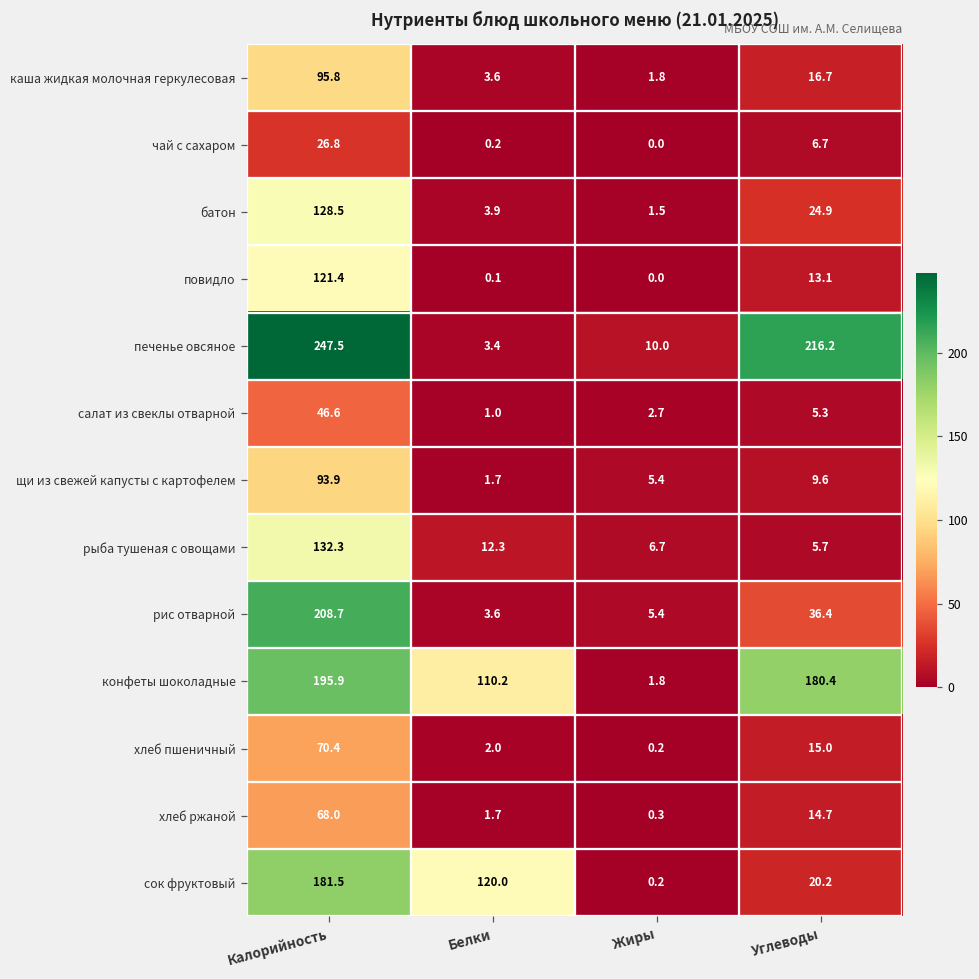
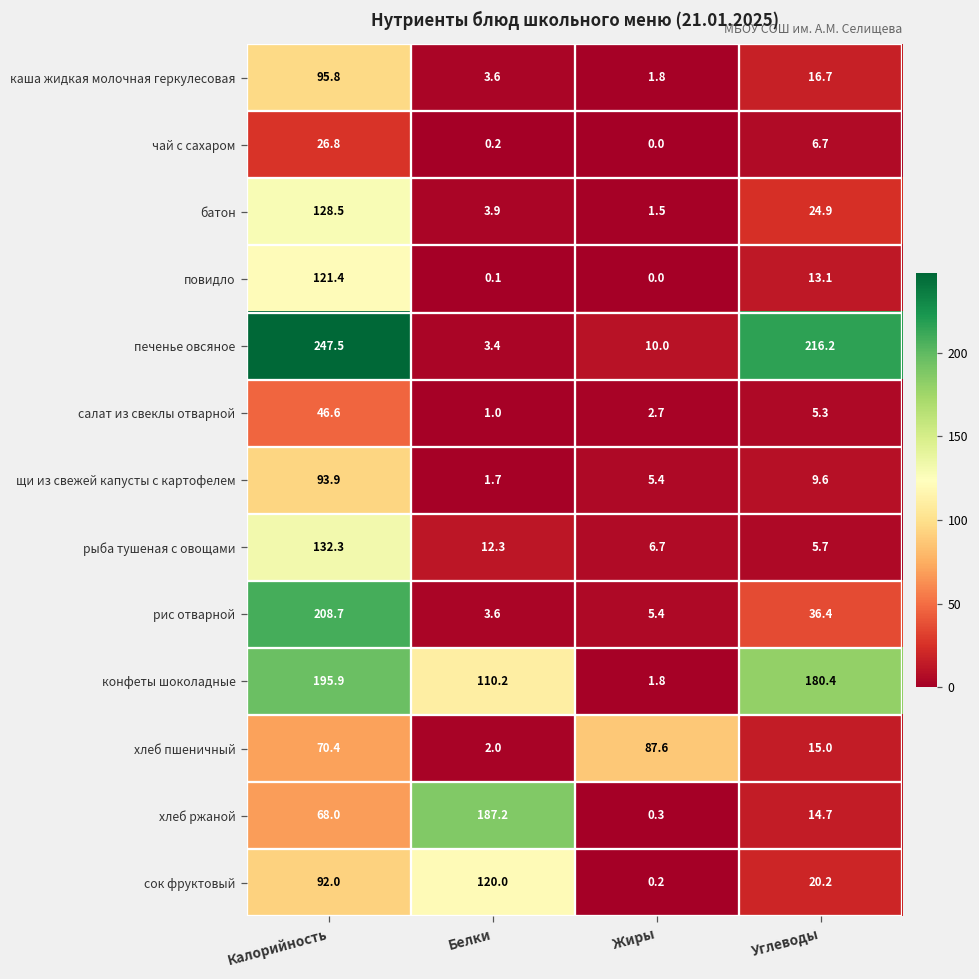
  {
    "каша жидкая молочная геркулесовая": {
      "Калорийность": 95.8,
      "Белки": 3.6,
      "Жиры": 1.8,
      "Углеводы": 16.7
    },
    "чай с сахаром": {
      "Калорийность": 26.8,
      "Белки": 0.2,
      "Жиры": 0.0,
      "Углеводы": 6.7
    },
    "батон": {
      "Калорийность": 128.5,
      "Белки": 3.9,
      "Жиры": 1.5,
      "Углеводы": 24.9
    },
    "повидло": {
      "Калорийность": 121.4,
      "Белки": 0.1,
      "Жиры": 0.0,
      "Углеводы": 13.1
    },
    "печенье овсяное": {
      "Калорийность": 247.5,
      "Белки": 3.4,
      "Жиры": 10.0,
      "Углеводы": 216.2
    },
    "салат из свеклы отварной": {
      "Калорийность": 46.6,
      "Белки": 1.0,
      "Жиры": 2.7,
      "Углеводы": 5.3
    },
    "щи из свежей капусты с картофелем": {
      "Калорийность": 93.9,
      "Белки": 1.7,
      "Жиры": 5.4,
      "Углеводы": 9.6
    },
    "рыба тушеная с овощами": {
      "Калорийность": 132.3,
      "Белки": 12.3,
      "Жиры": 6.7,
      "Углеводы": 5.7
    },
    "рис отварной": {
      "Калорийность": 208.7,
      "Белки": 3.6,
      "Жиры": 5.4,
      "Углеводы": 36.4
    },
    "конфеты шоколадные": {
      "Калорийность": 195.9,
      "Белки": 110.2,
      "Жиры": 1.8,
      "Углеводы": 180.4
    },
    "хлеб пшеничный": {
      "Калорийность": 70.4,
      "Белки": 2.0,
-     "Жиры": 0.2,
+     "Жиры": 87.6,
      "Углеводы": 15.0
    },
    "хлеб ржаной": {
      "Калорийность": 68.0,
-     "Белки": 1.7,
+     "Белки": 187.2,
      "Жиры": 0.3,
      "Углеводы": 14.7
    },
    "сок фруктовый": {
-     "Калорийность": 181.5,
+     "Калорийность": 92.0,
      "Белки": 120.0,
      "Жиры": 0.2,
      "Углеводы": 20.2
    }
  }
